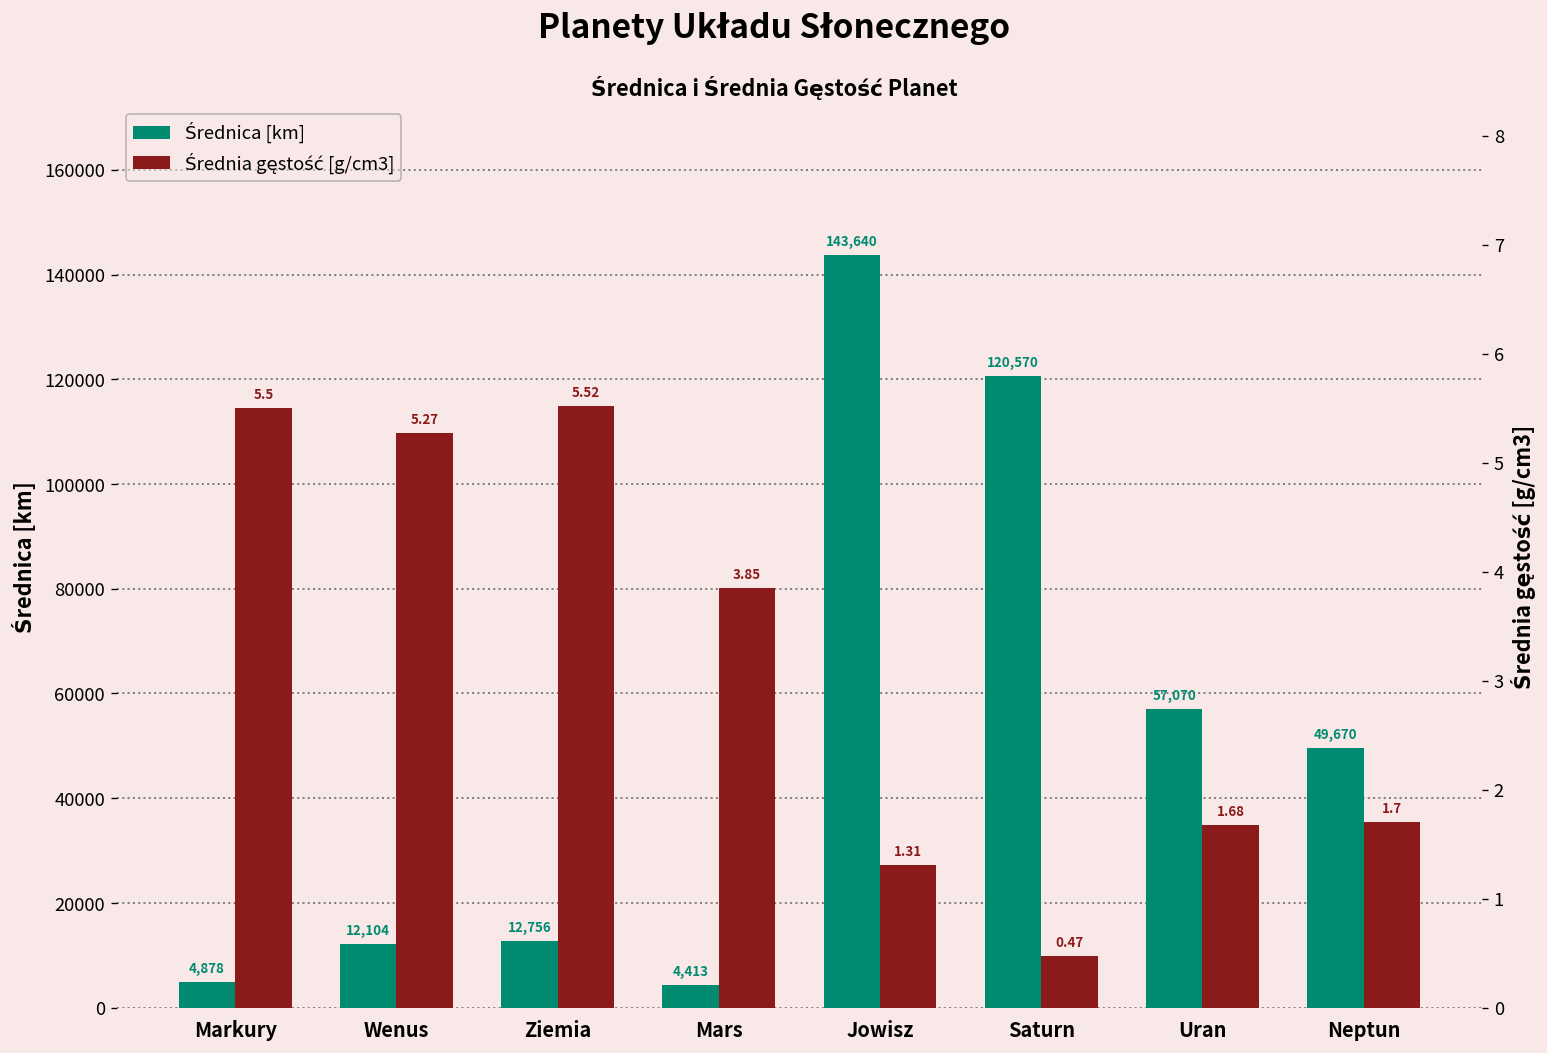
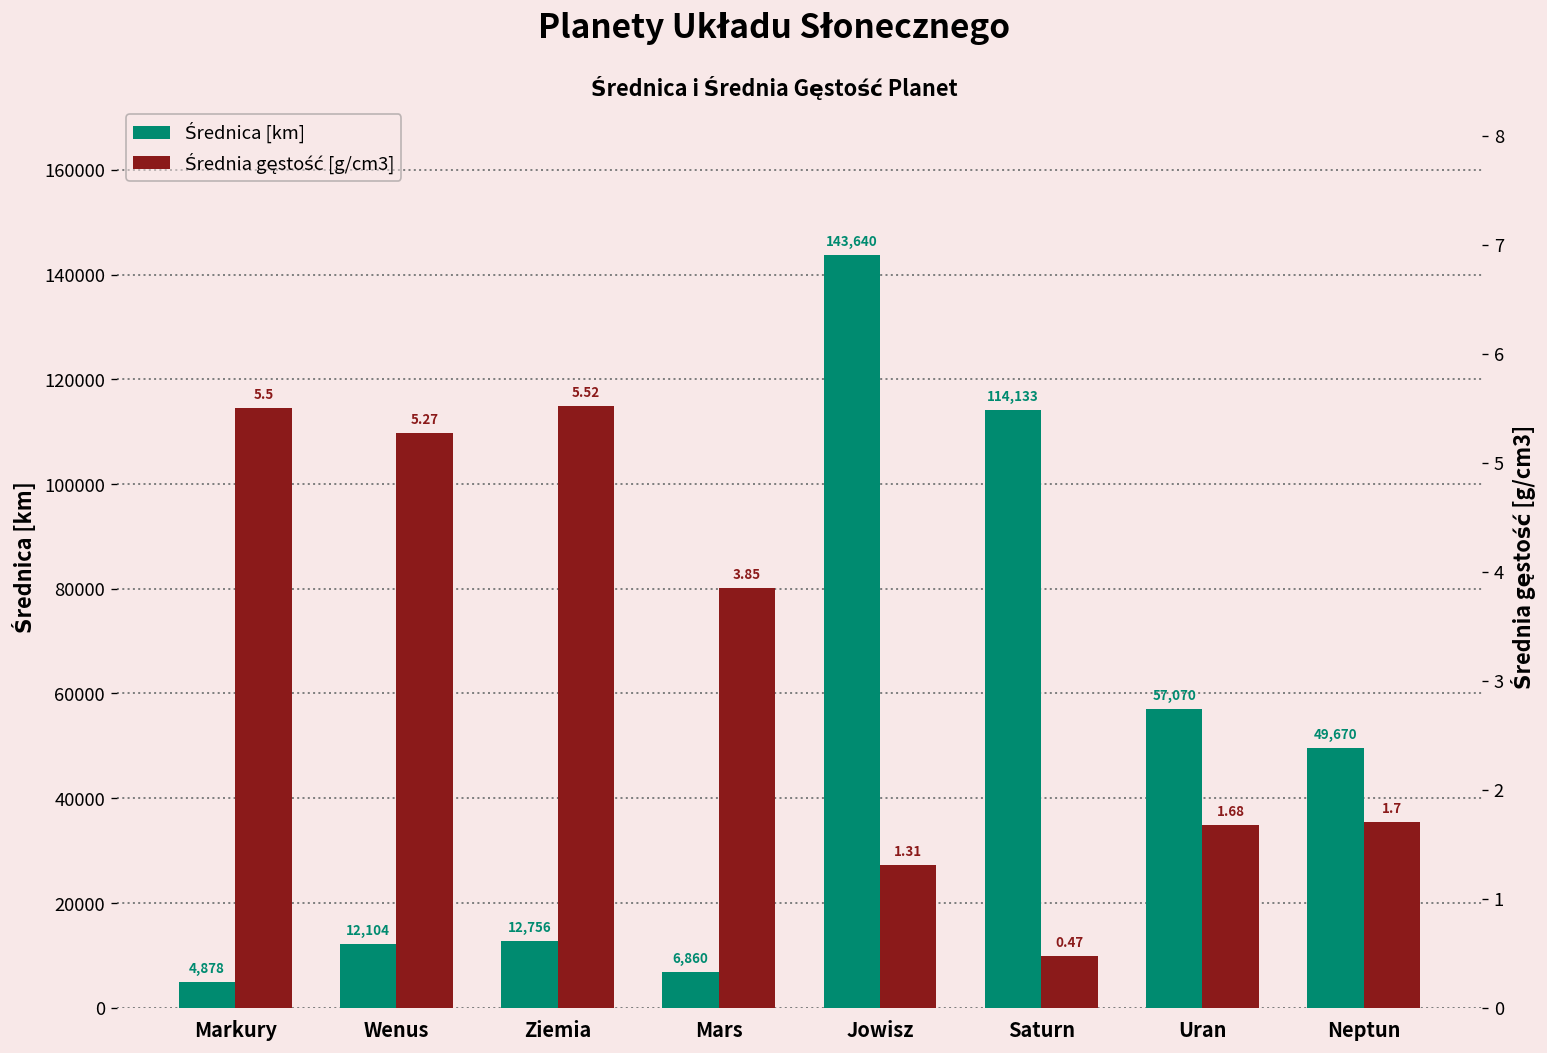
  {
    "Średnica [km]": {
      "Markury": "4,878",
      "Wenus": "12,104",
      "Ziemia": "12,756",
-     "Mars": "4,413",
+     "Mars": "6,860",
      "Jowisz": "143,640",
-     "Saturn": "120,570",
+     "Saturn": "114,133",
      "Uran": "57,070",
      "Neptun": "49,670"
    },
    "Średnia gęstość [g/cm3]": {
      "Markury": "5.5",
      "Wenus": "5.27",
      "Ziemia": "5.52",
      "Mars": "3.85",
      "Jowisz": "1.31",
      "Saturn": "0.47",
      "Uran": "1.68",
      "Neptun": "1.7"
    }
  }
